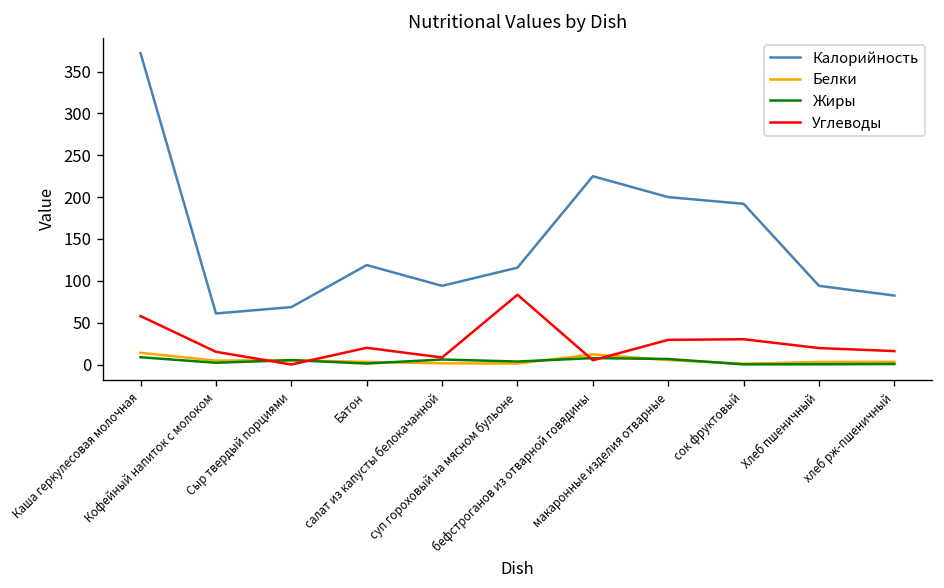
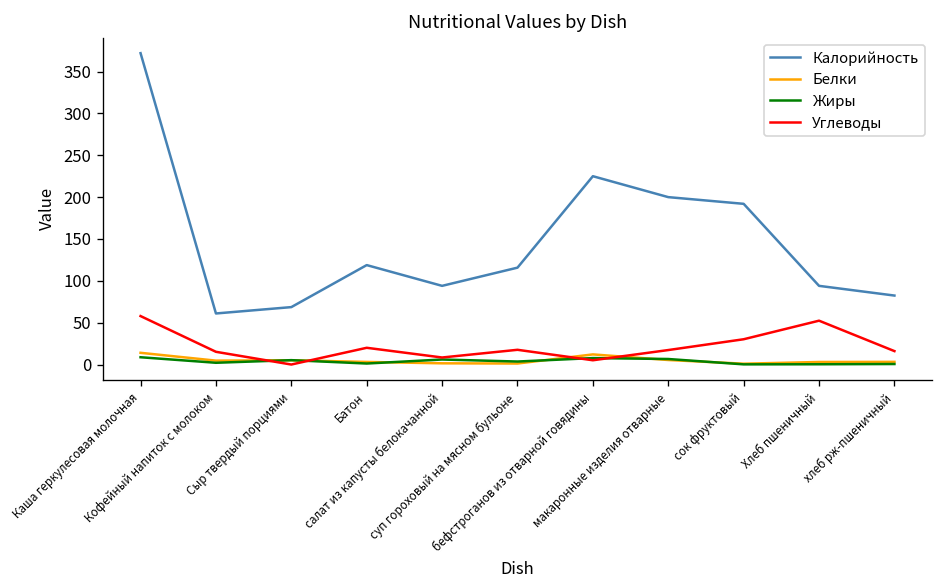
  {
    "Калорийность": {
      "Каша геркулесовая молочная": 370,
      "Кофейный напиток с молоком": 60,
      "Сыр твердый порциями": 70,
      "Батон": 120,
      "салат из капусты белокачанной": 90,
      "суп гороховый на мясном бульоне": 120,
      "бефстроганов из отварной говядины": 230,
      "макаронные изделия отварные": 200,
      "сок фруктовый": 190,
      "Хлеб пшеничный": 90,
      "хлеб рж-пшеничный": 80
    },
    "Белки": {
      "Каша геркулесовая молочная": 10,
      "салат из капусты белокачанной": 0,
      "бефстроганов из отварной говядины": 10
    },
    "Жиры": {
      "Каша геркулесовая молочная": 10
    },
    "Углеводы": {
      "Каша геркулесовая молочная": 60,
      "Кофейный напиток с молоком": 20,
      "Сыр твердый порциями": 0,
      "Батон": 20,
-     "суп гороховый на мясном бульоне": 80,
-     "макаронные изделия отварные": 30,
+     "суп гороховый на мясном бульоне": 20,
+     "макаронные изделия отварные": 20,
      "сок фруктовый": 30,
-     "Хлеб пшеничный": 20,
+     "Хлеб пшеничный": 50,
      "хлеб рж-пшеничный": 20
    }
  }
